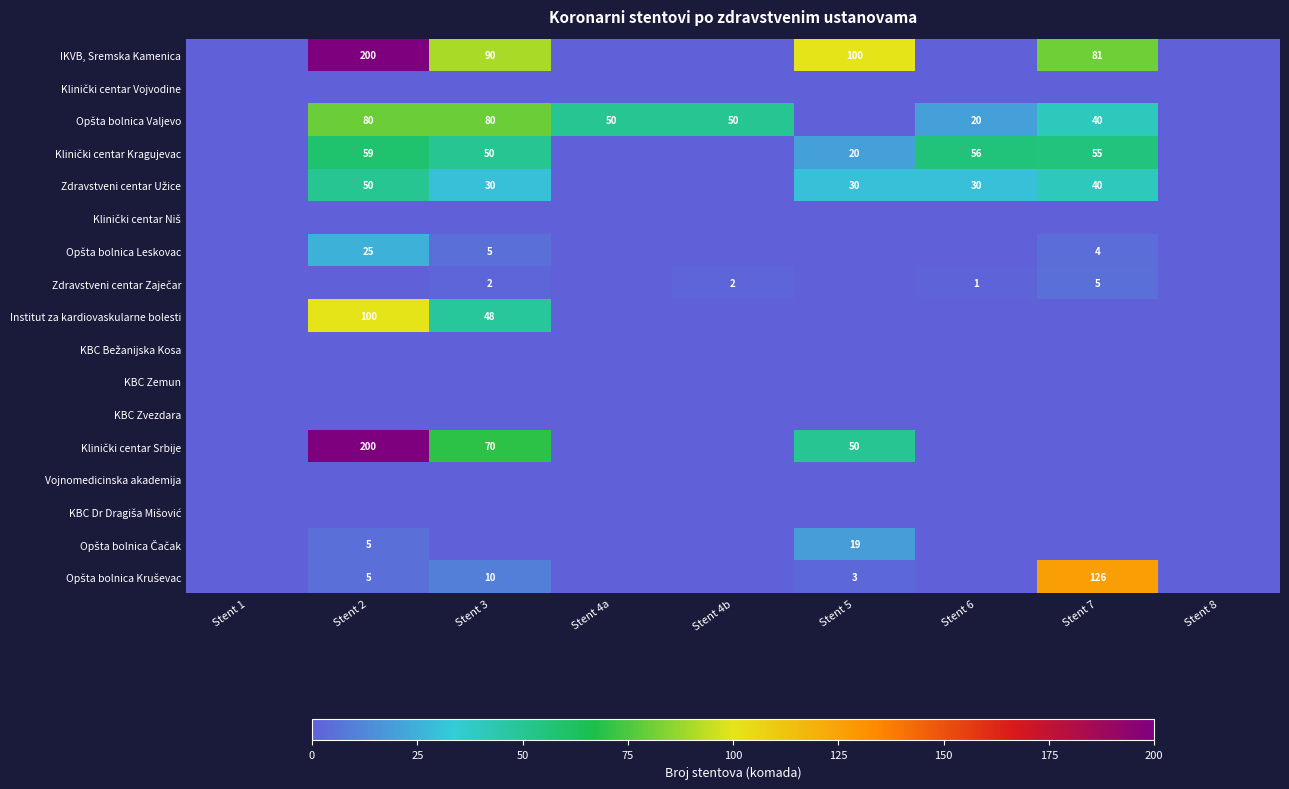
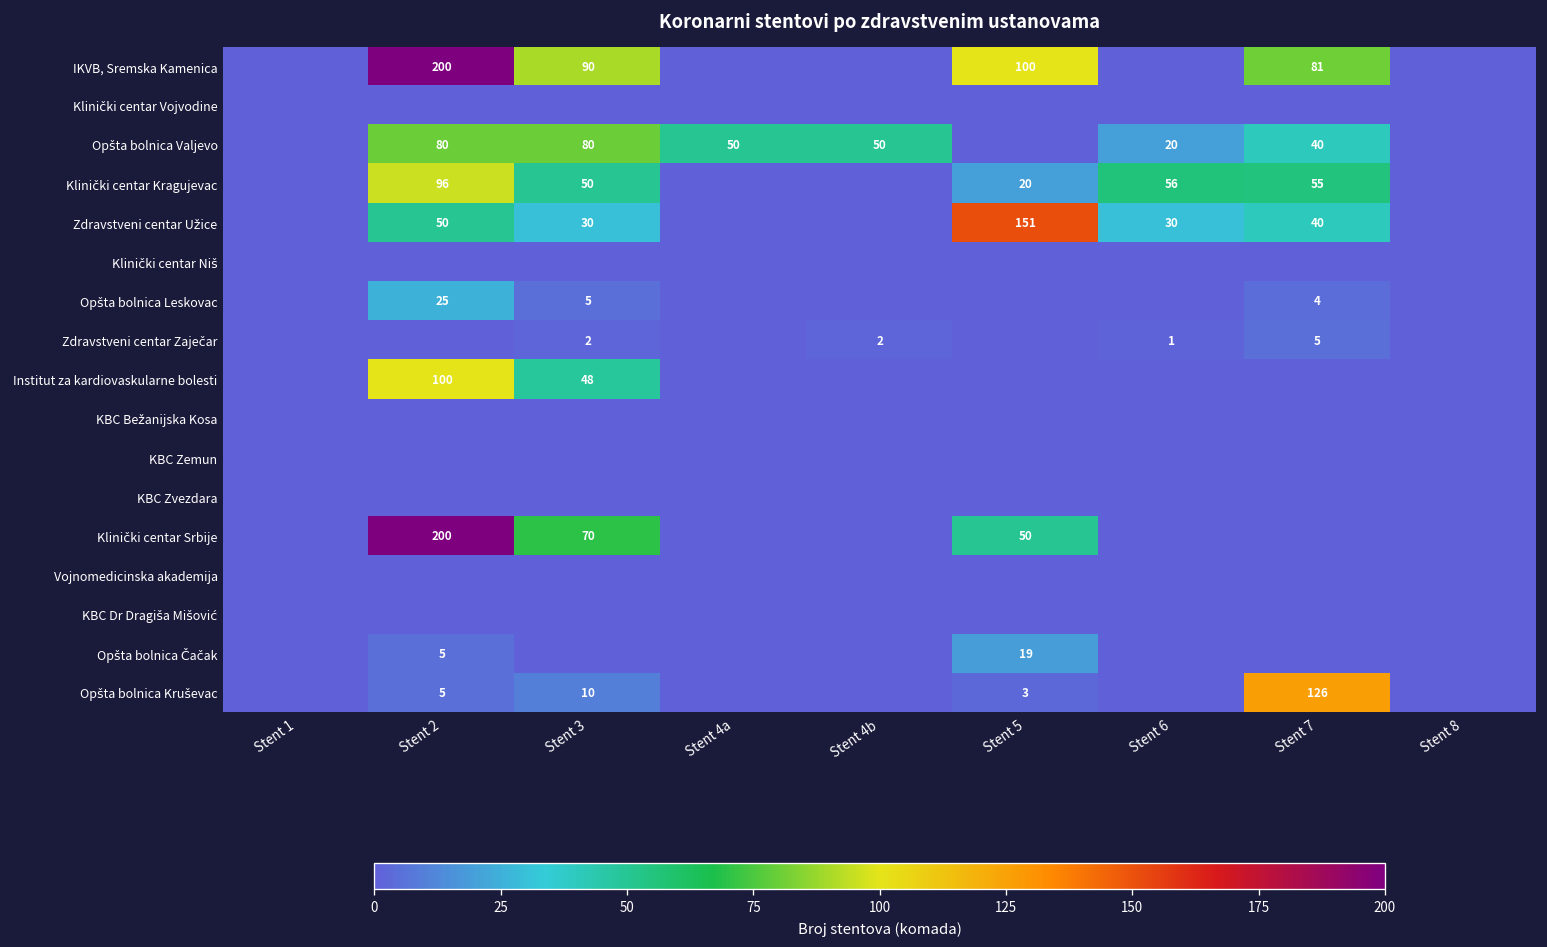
  {
    "IKVB, Sremska Kamenica": {
      "Stent 2": 200,
      "Stent 3": 90,
      "Stent 5": 100,
      "Stent 7": 81
    },
    "Opšta bolnica Valjevo": {
      "Stent 2": 80,
      "Stent 3": 80,
      "Stent 4a": 50,
      "Stent 4b": 50,
      "Stent 6": 20,
      "Stent 7": 40
    },
    "Klinički centar Kragujevac": {
-     "Stent 2": 59,
+     "Stent 2": 96,
      "Stent 3": 50,
      "Stent 5": 20,
      "Stent 6": 56,
      "Stent 7": 55
    },
    "Zdravstveni centar Užice": {
      "Stent 2": 50,
      "Stent 3": 30,
-     "Stent 5": 30,
+     "Stent 5": 151,
      "Stent 6": 30,
      "Stent 7": 40
    },
    "Opšta bolnica Leskovac": {
      "Stent 2": 25,
      "Stent 3": 5,
      "Stent 7": 4
    },
    "Zdravstveni centar Zaječar": {
      "Stent 3": 2,
      "Stent 4b": 2,
      "Stent 6": 1,
      "Stent 7": 5
    },
    "Institut za kardiovaskularne bolesti": {
      "Stent 2": 100,
      "Stent 3": 48
    },
    "Klinički centar Srbije": {
      "Stent 2": 200,
      "Stent 3": 70,
      "Stent 5": 50
    },
    "Opšta bolnica Čačak": {
      "Stent 2": 5,
      "Stent 5": 19
    },
    "Opšta bolnica Kruševac": {
      "Stent 2": 5,
      "Stent 3": 10,
      "Stent 5": 3,
      "Stent 7": 126
    }
  }
